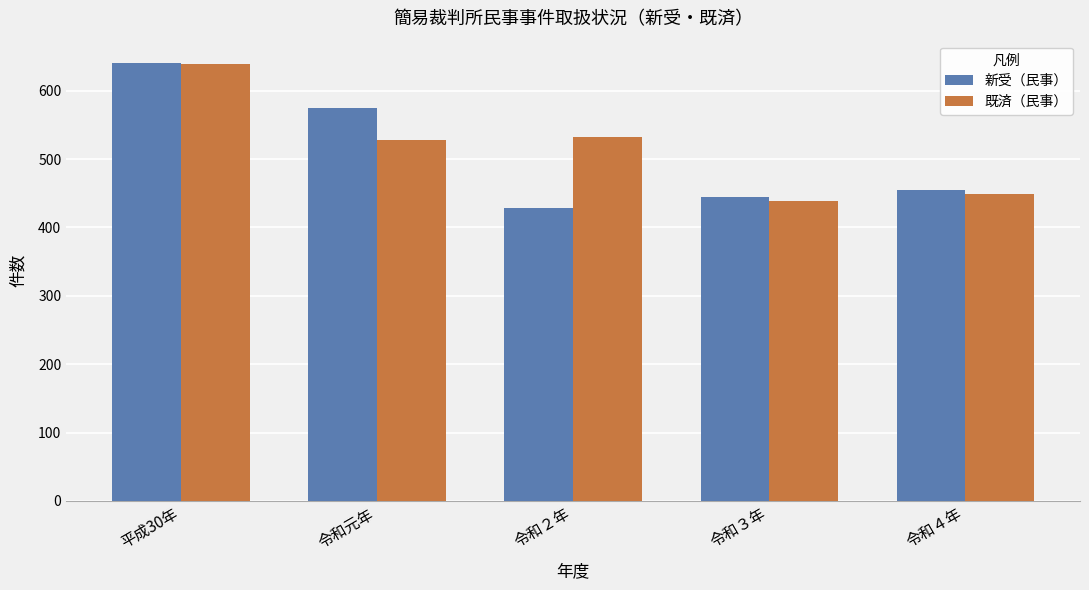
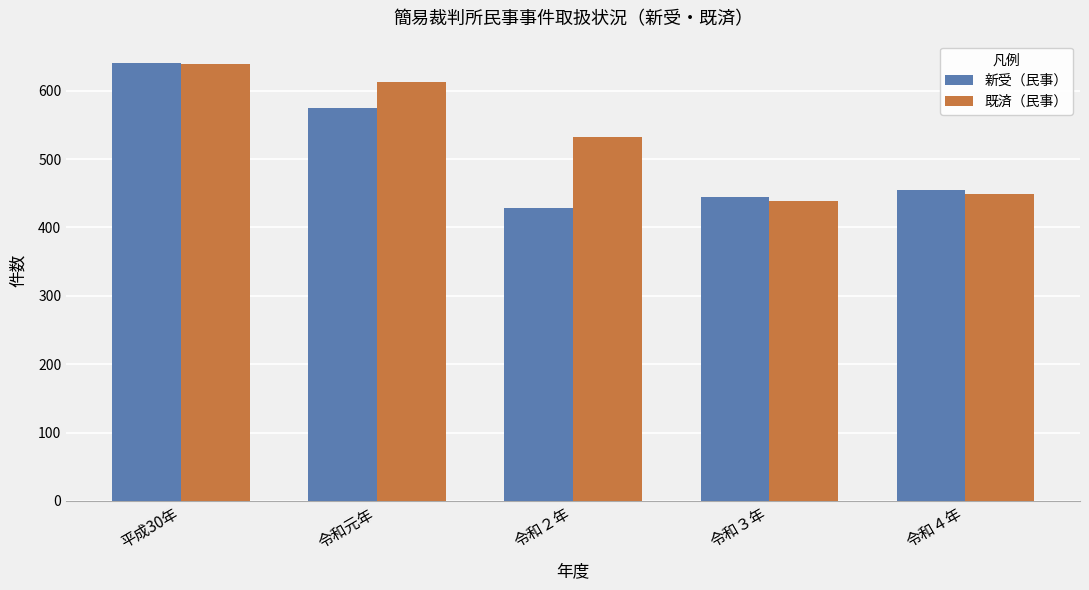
  {
    "新受（民事）": {
      "平成30年": 640,
      "令和元年": 570,
      "令和２年": 430,
      "令和３年": 440,
      "令和４年": 450
    },
    "既済（民事）": {
      "平成30年": 640,
-     "令和元年": 530,
+     "令和元年": 610,
      "令和２年": 530,
      "令和３年": 440,
      "令和４年": 450
    }
  }
